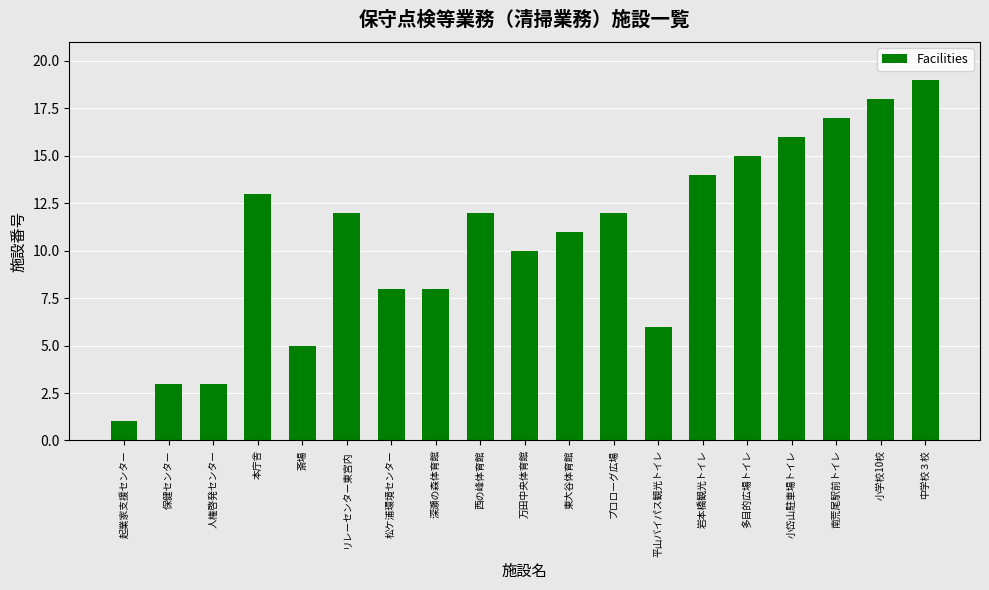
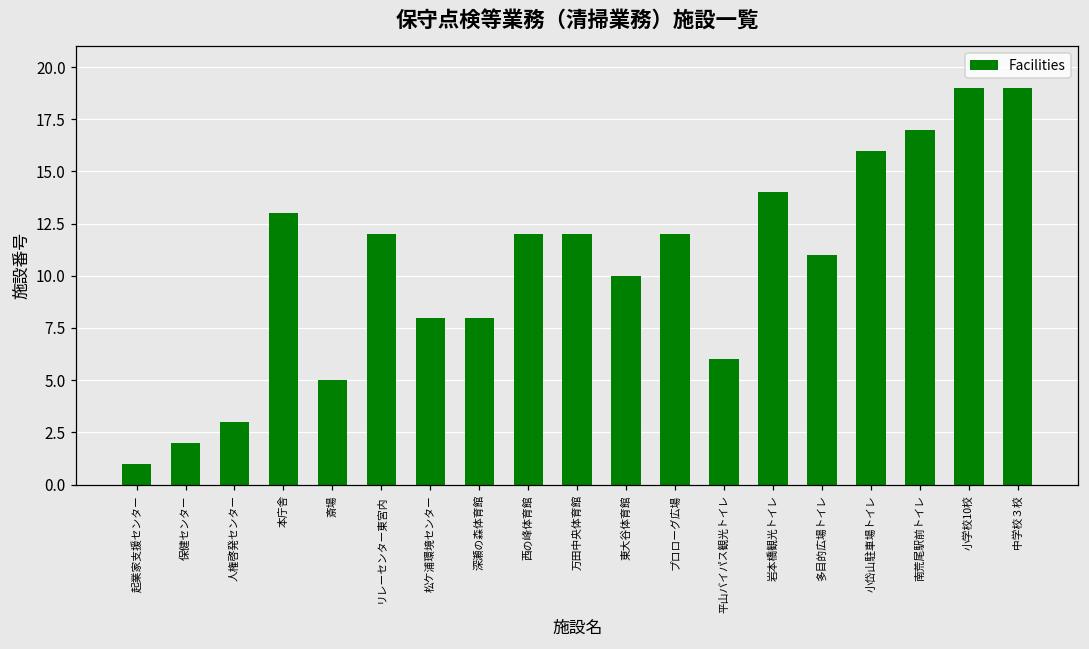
  {
    "起業家支援センター": 1,
-   "保健センター": 3,
+   "保健センター": 2,
    "人権啓発センター": 3,
    "本庁舎": 13,
    "斎場": 5,
    "リレーセンター東宮内": 12,
    "松ケ浦環境センター": 8,
    "深瀬の森体育館": 8,
    "西の峰体育館": 12,
-   "万田中央体育館": 10,
-   "東大谷体育館": 11,
+   "万田中央体育館": 12,
+   "東大谷体育館": 10,
    "プロローグ広場": 12,
    "平山バイパス観光トイレ": 6,
    "岩本橋観光トイレ": 14,
-   "多目的広場トイレ": 15,
+   "多目的広場トイレ": 11,
    "小岱山駐車場トイレ": 16,
    "南荒尾駅前トイレ": 17,
-   "小学校10校": 18,
+   "小学校10校": 19,
    "中学校３校": 19
  }
